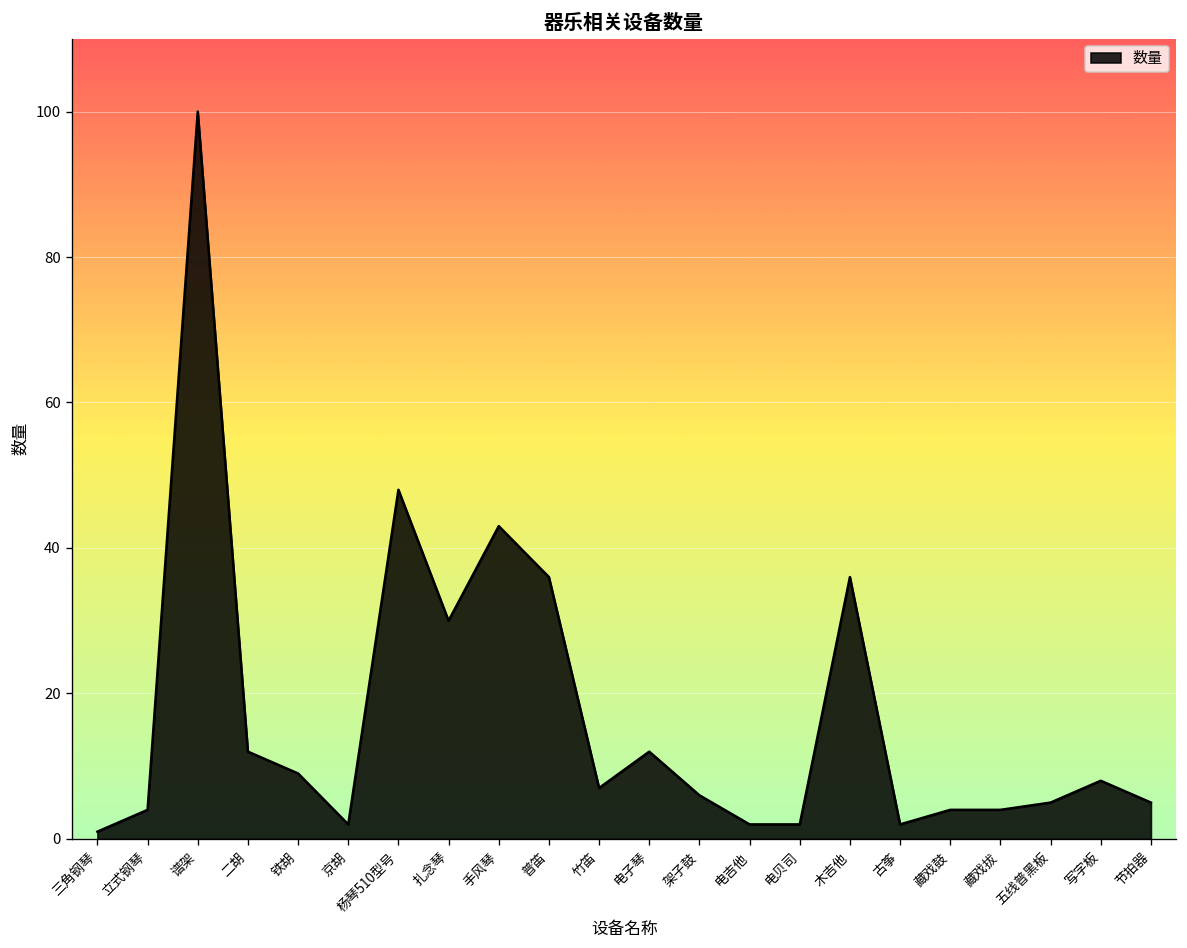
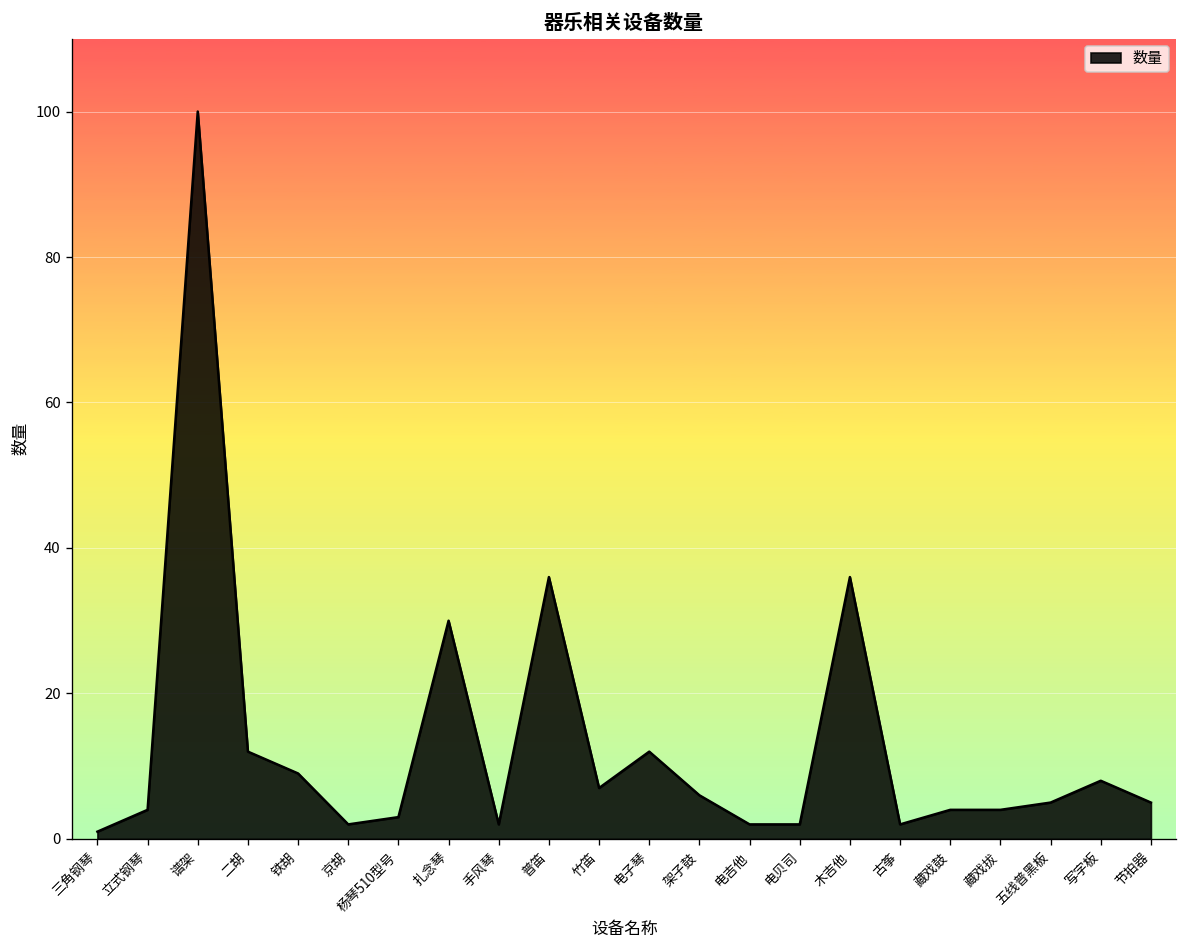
  {
    "三角钢琴": 1,
    "立式钢琴": 4,
    "谱架": 100,
    "二胡": 12,
    "铁胡": 9,
    "京胡": 2,
-   "杨琴510型号": 48,
+   "杨琴510型号": 3,
    "扎念琴": 30,
-   "手风琴": 43,
+   "手风琴": 2,
    "普笛": 36,
    "竹笛": 7,
    "电子琴": 12,
    "架子鼓": 6,
    "电吉他": 2,
    "电贝司": 2,
    "木吉他": 36,
    "古筝": 2,
    "藏戏鼓": 4,
    "藏戏拔": 4,
    "五线普黑板": 5,
    "写字板": 8,
    "节拍器": 5
  }
